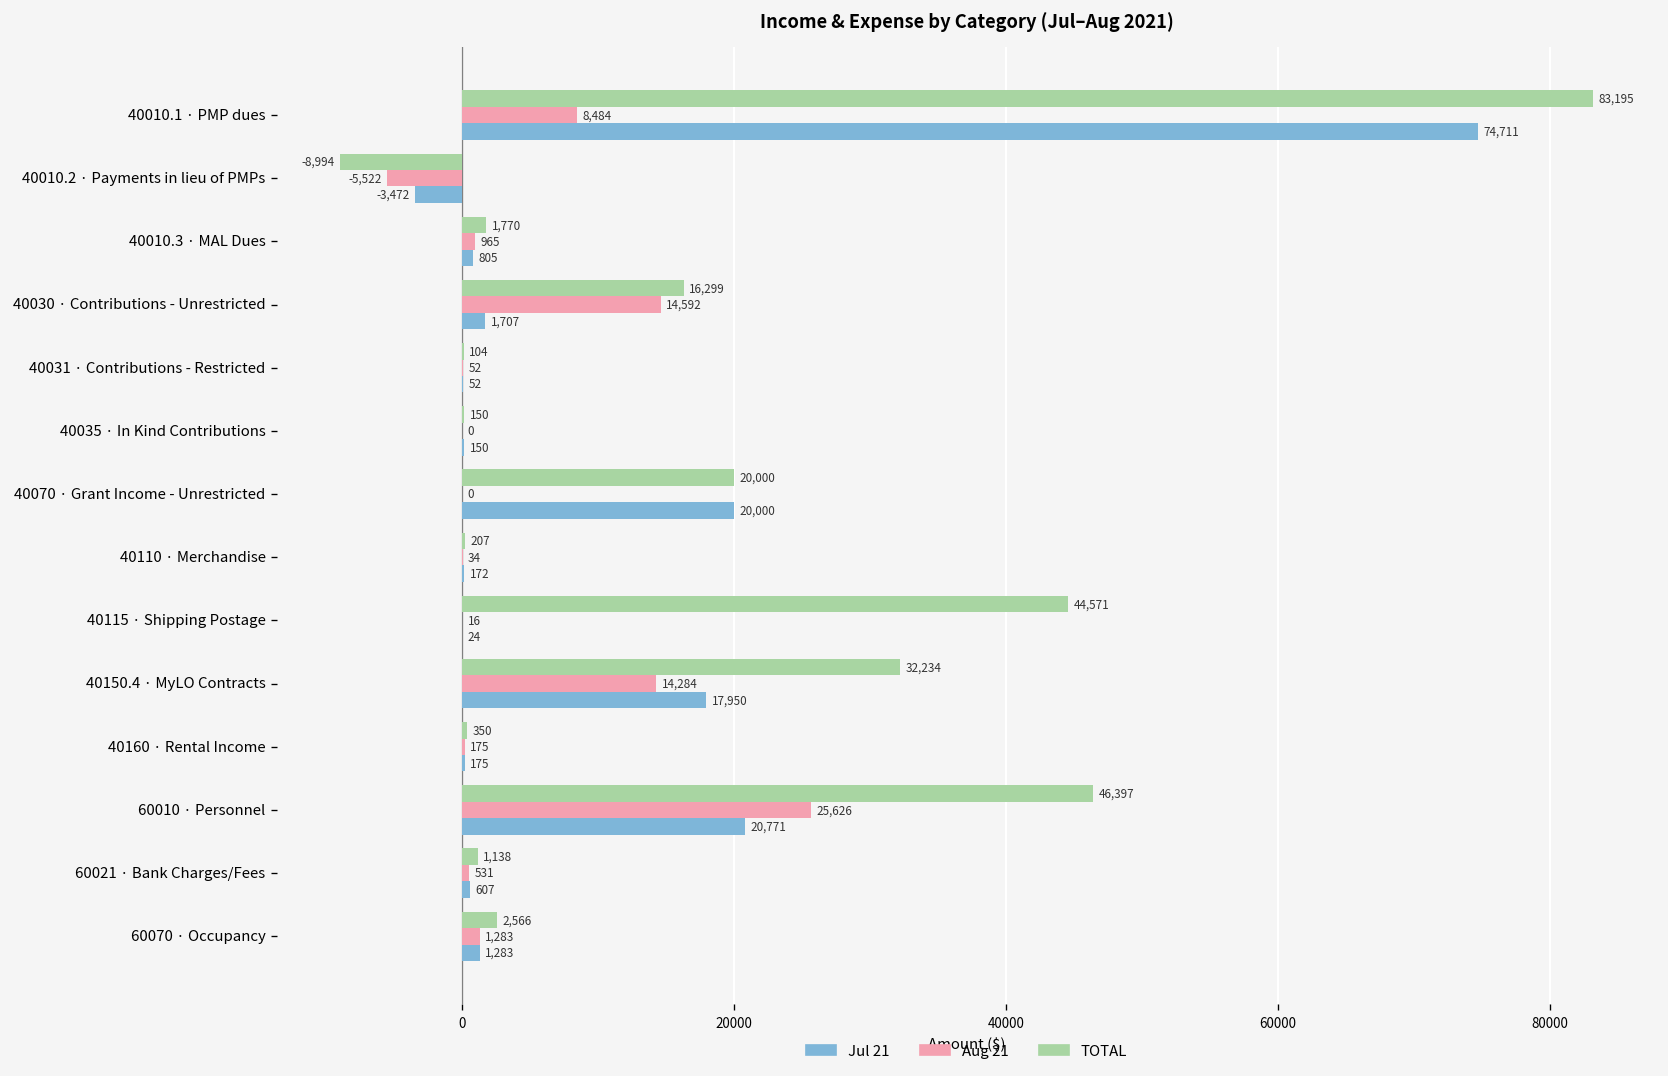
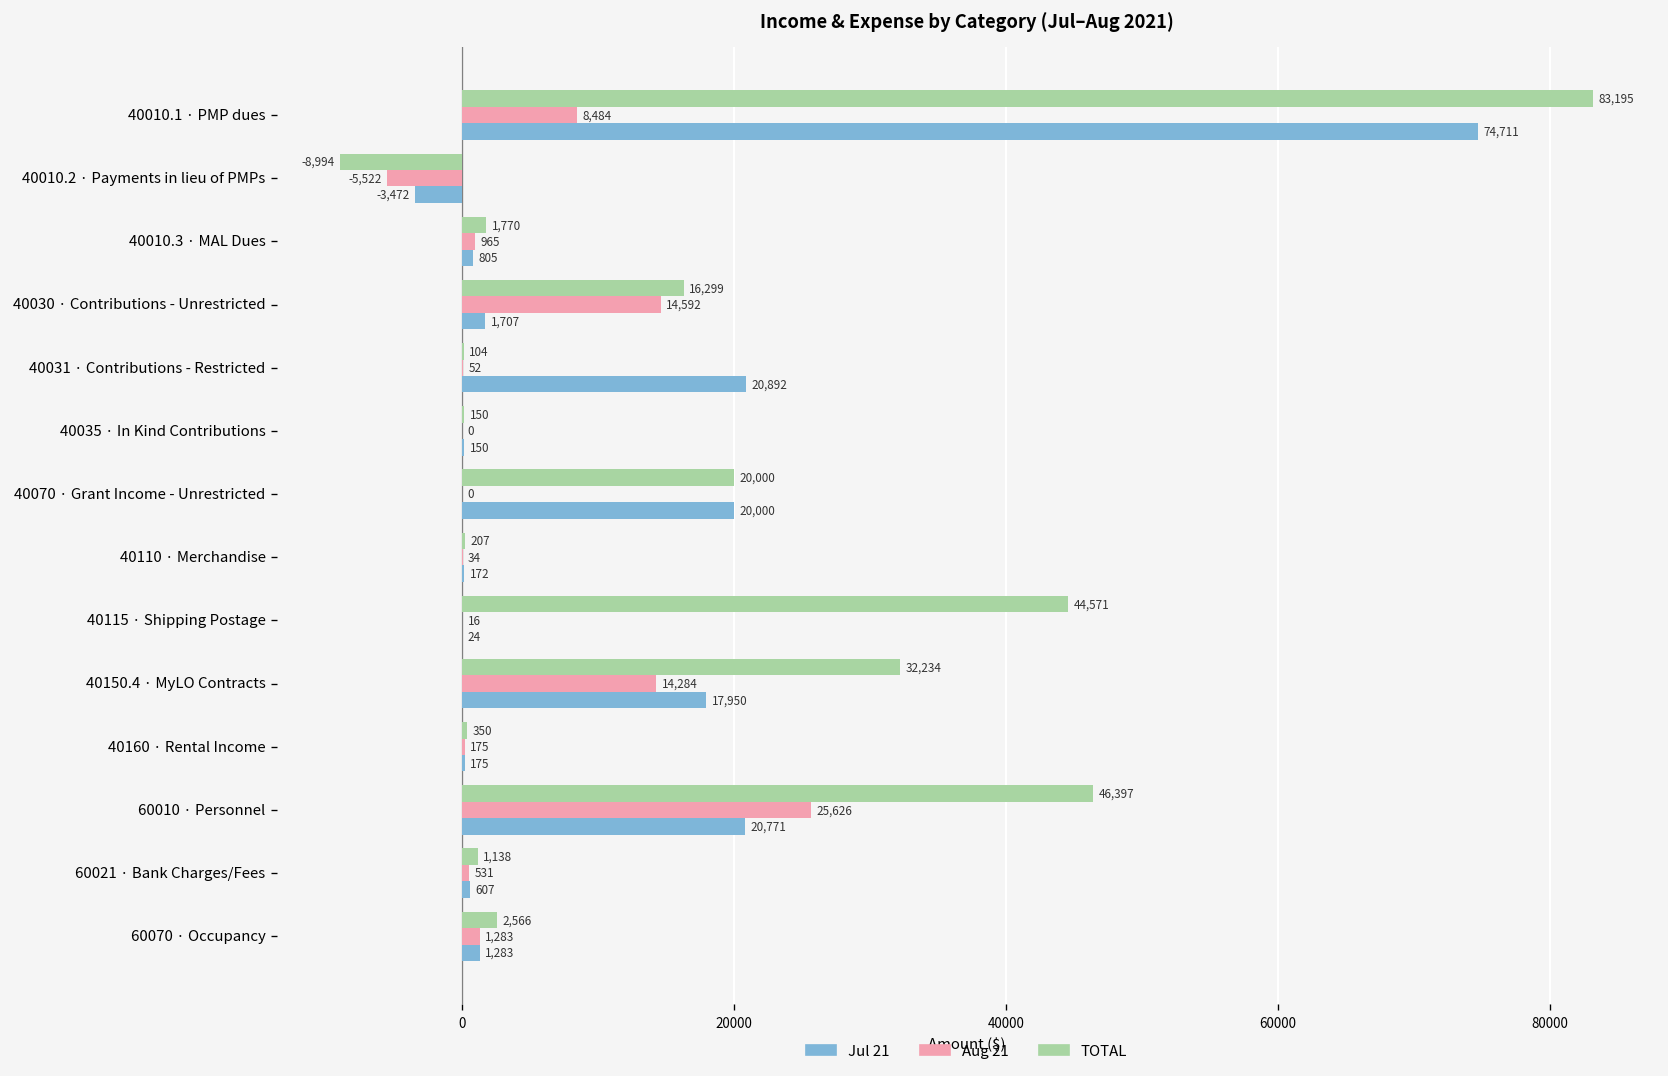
  {
    "Jul 21": {
      "40010.1 · PMP dues": "74,711",
      "40010.2 · Payments in lieu of PMPs": "-3,472",
      "40010.3 · MAL Dues": "805",
      "40030 · Contributions - Unrestricted": "1,707",
-     "40031 · Contributions - Restricted": "52",
+     "40031 · Contributions - Restricted": "20,892",
      "40035 · In Kind Contributions": "150",
      "40070 · Grant Income - Unrestricted": "20,000",
      "40110 · Merchandise": "172",
      "40115 · Shipping Postage": "24",
      "40150.4 · MyLO Contracts": "17,950",
      "40160 · Rental Income": "175",
      "60010 · Personnel": "20,771",
      "60021 · Bank Charges/Fees": "607",
      "60070 · Occupancy": "1,283"
    },
    "Aug 21": {
      "40010.1 · PMP dues": "8,484",
      "40010.2 · Payments in lieu of PMPs": "-5,522",
      "40010.3 · MAL Dues": "965",
      "40030 · Contributions - Unrestricted": "14,592",
      "40031 · Contributions - Restricted": "52",
      "40035 · In Kind Contributions": "0",
      "40070 · Grant Income - Unrestricted": "0",
      "40110 · Merchandise": "34",
      "40115 · Shipping Postage": "16",
      "40150.4 · MyLO Contracts": "14,284",
      "40160 · Rental Income": "175",
      "60010 · Personnel": "25,626",
      "60021 · Bank Charges/Fees": "531",
      "60070 · Occupancy": "1,283"
    },
    "TOTAL": {
      "40010.1 · PMP dues": "83,195",
      "40010.2 · Payments in lieu of PMPs": "-8,994",
      "40010.3 · MAL Dues": "1,770",
      "40030 · Contributions - Unrestricted": "16,299",
      "40031 · Contributions - Restricted": "104",
      "40035 · In Kind Contributions": "150",
      "40070 · Grant Income - Unrestricted": "20,000",
      "40110 · Merchandise": "207",
      "40115 · Shipping Postage": "44,571",
      "40150.4 · MyLO Contracts": "32,234",
      "40160 · Rental Income": "350",
      "60010 · Personnel": "46,397",
      "60021 · Bank Charges/Fees": "1,138",
      "60070 · Occupancy": "2,566"
    }
  }
